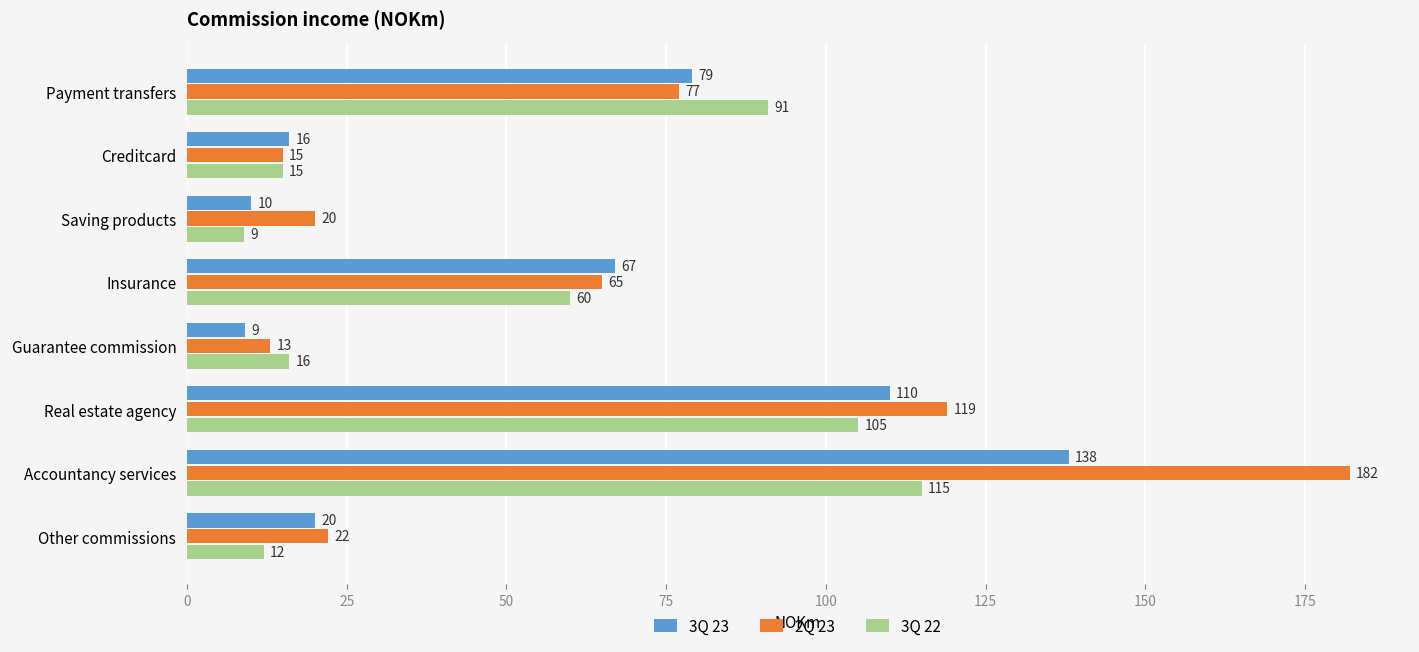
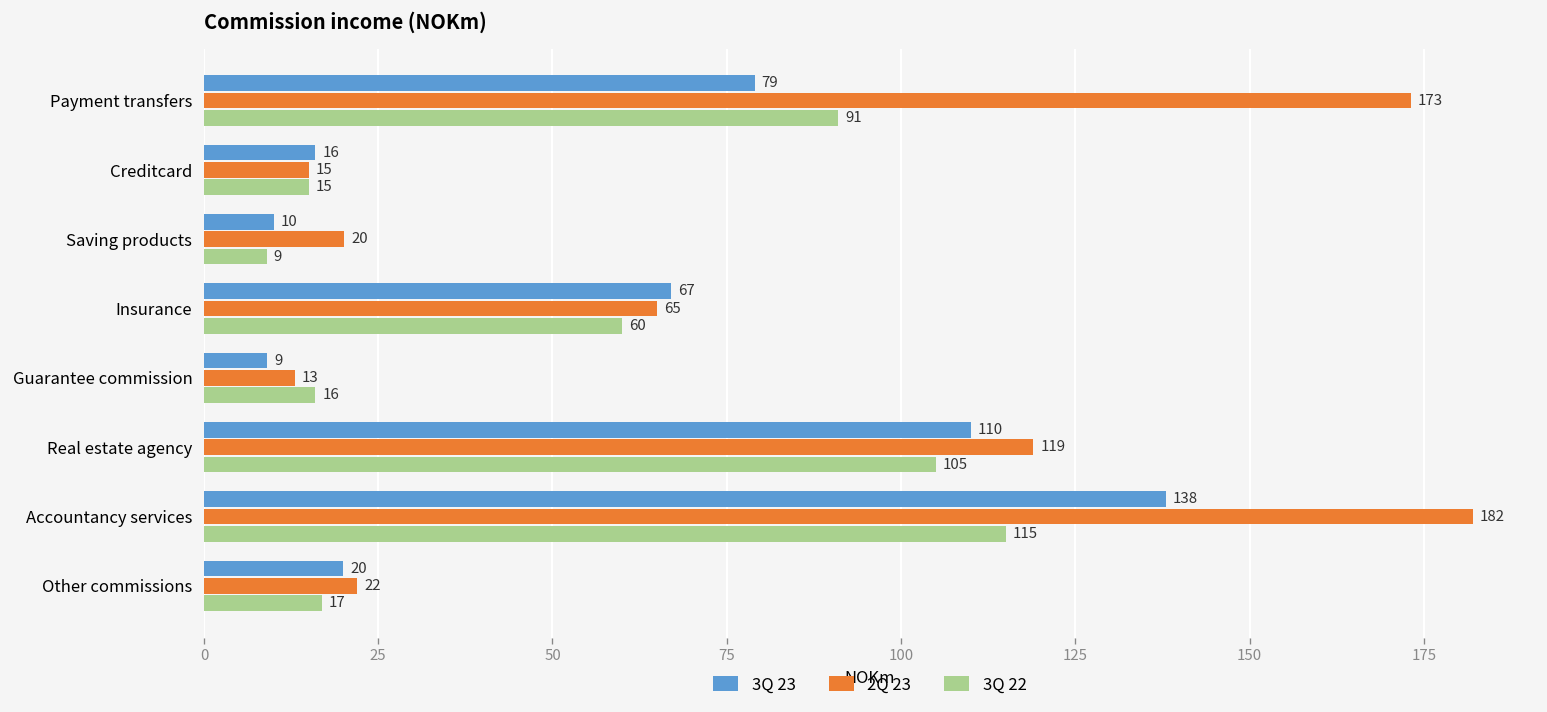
  {
    "3Q 23": {
      "Payment transfers": 79,
      "Creditcard": 16,
      "Saving products": 10,
      "Insurance": 67,
      "Guarantee commission": 9,
      "Real estate agency": 110,
      "Accountancy services": 138,
      "Other commissions": 20
    },
    "2Q 23": {
-     "Payment transfers": 77,
+     "Payment transfers": 173,
      "Creditcard": 15,
      "Saving products": 20,
      "Insurance": 65,
      "Guarantee commission": 13,
      "Real estate agency": 119,
      "Accountancy services": 182,
      "Other commissions": 22
    },
    "3Q 22": {
      "Payment transfers": 91,
      "Creditcard": 15,
      "Saving products": 9,
      "Insurance": 60,
      "Guarantee commission": 16,
      "Real estate agency": 105,
      "Accountancy services": 115,
-     "Other commissions": 12
+     "Other commissions": 17
    }
  }
